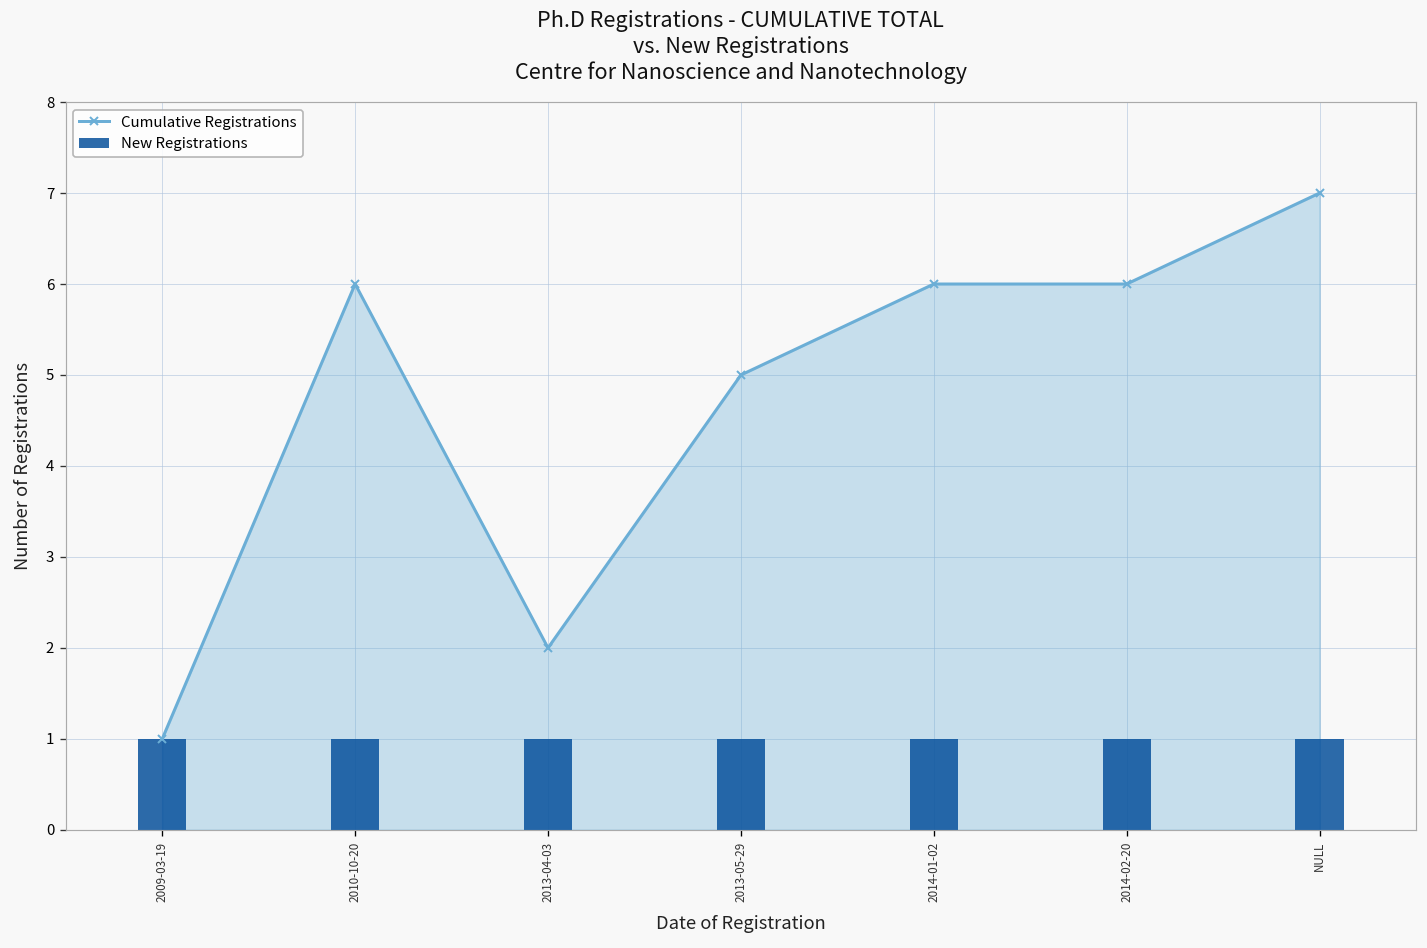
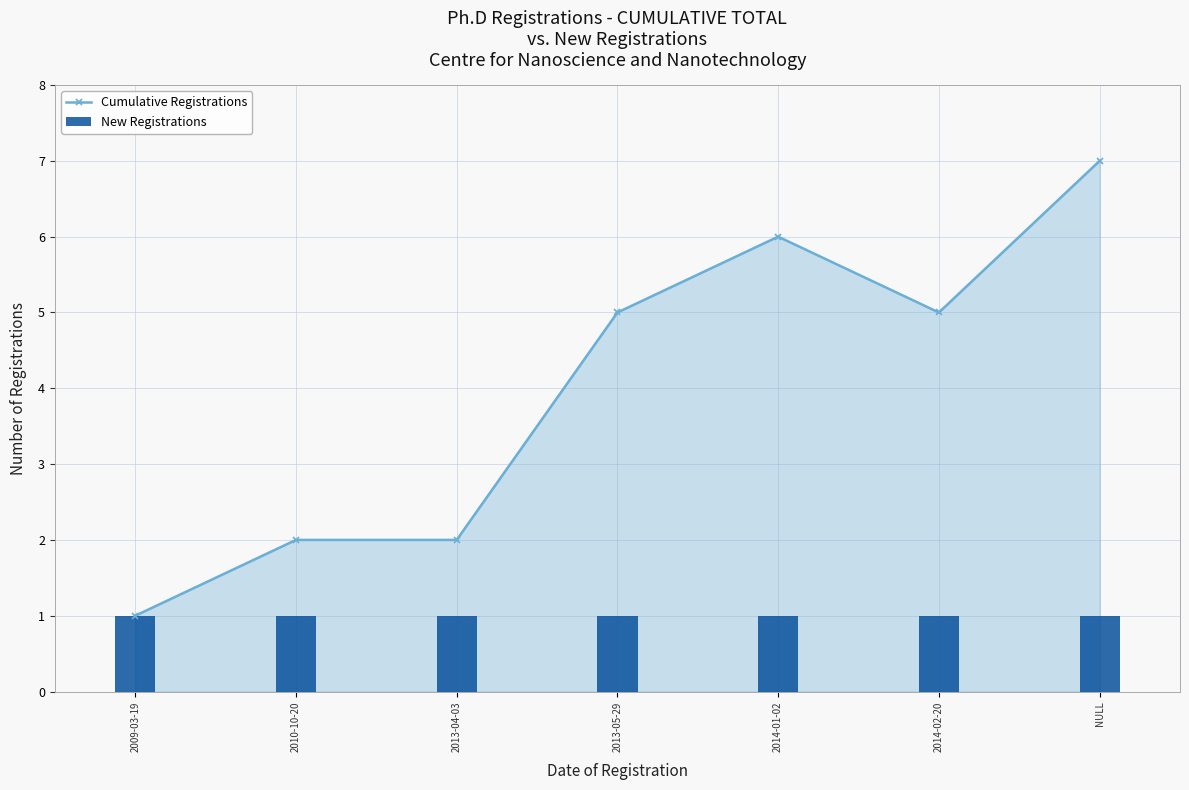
  {
    "Cumulative Registrations": {
      "2009-03-19": 1,
-     "2010-10-20": 6,
+     "2010-10-20": 2,
      "2013-04-03": 2,
      "2013-05-29": 5,
      "2014-01-02": 6,
-     "2014-02-20": 6,
+     "2014-02-20": 5,
      "NULL": 7
    },
    "New Registrations": {
      "2009-03-19": 1,
      "2010-10-20": 1,
      "2013-04-03": 1,
      "2013-05-29": 1,
      "2014-01-02": 1,
      "2014-02-20": 1,
      "NULL": 1
    }
  }
